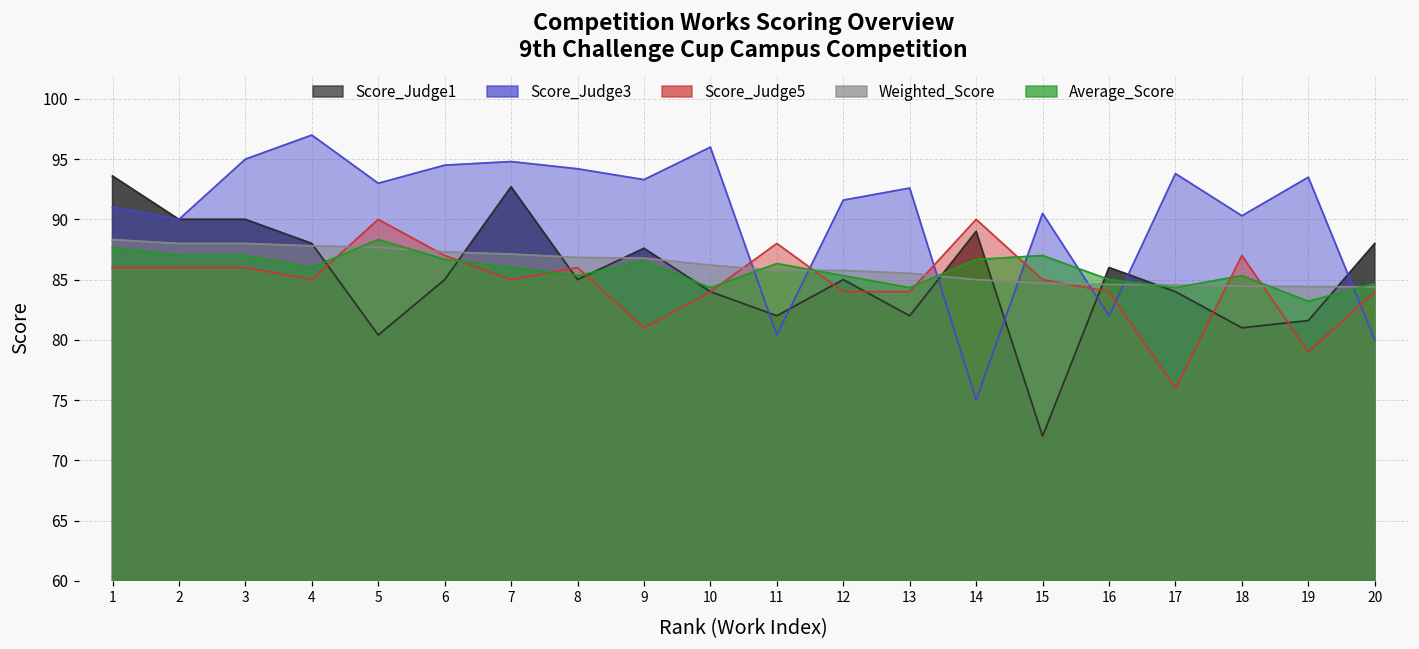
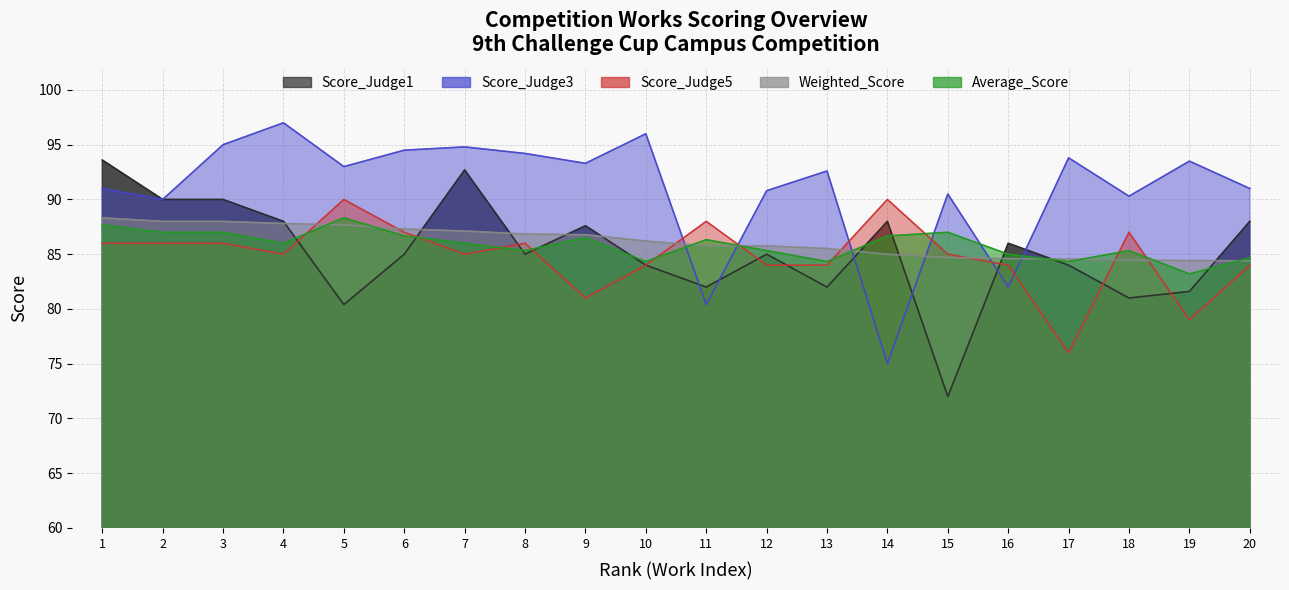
  {
    "Score_Judge1": {
      "1": 93.6,
      "3": 90,
      "5": 80.4,
      "6": 85,
      "7": 92.7,
      "8": 85,
      "9": 87.6,
      "11": 82,
      "12": 85,
      "13": 82,
-     "14": 89,
+     "14": 88,
      "15": 72,
      "16": 86,
      "17": 84,
      "18": 81,
      "19": 81.6,
      "20": 88
    },
    "Score_Judge3": {
      "1": 91.0,
      "3": 95.0,
      "4": 97.0,
      "5": 93.0,
      "6": 94.5,
      "7": 94.8,
      "8": 94.2,
      "9": 93.3,
      "10": 96.0,
      "11": 80.4,
-     "12": 91.6,
+     "12": 90.8,
      "13": 92.6,
      "14": 75.0,
      "15": 90.5,
      "16": 82.0,
      "17": 93.8,
      "18": 90.3,
      "19": 93.5,
-     "20": 80
+     "20": 91
    },
    "Score_Judge5": {
      "1": 86.0,
      "2": 86.0,
      "3": 86.0,
      "4": 85.0,
      "5": 90.0,
      "6": 87.0,
      "7": 85.0,
      "8": 86.0,
      "9": 81.0,
      "11": 88.0,
      "12": 84.0,
      "13": 84.0,
      "14": 90.0,
      "15": 85.0,
      "16": 84.0,
      "17": 76.0,
      "18": 87.0,
      "19": 79.0,
      "20": 84.0
    },
    "Weighted_Score": {
      "1": 88.3,
      "2": 88.0,
      "3": 88.0,
      "5": 87.7,
      "6": 87.3,
      "7": 87.1,
      "8": 86.8,
      "9": 86.8,
      "10": 86.2,
      "11": 85.8,
      "12": 85.8,
      "13": 85.5,
      "14": 85.0,
      "15": 84.7,
      "16": 84.6,
      "17": 84.6,
      "18": 84.5,
      "19": 84.4,
      "20": 84.4
    },
    "Average_Score": {
      "1": 87.7,
      "2": 87.0,
      "3": 87.0,
      "4": 86.0,
      "5": 88.3,
      "6": 86.7,
      "7": 86.0,
      "8": 85.3,
      "9": 86.5,
      "10": 84.3,
      "11": 86.3,
      "12": 85.3,
      "13": 84.3,
      "14": 86.7,
      "15": 87.0,
      "16": 85.0,
      "17": 84.3,
      "18": 85.3,
      "19": 83.2,
      "20": 84.7
    }
  }
